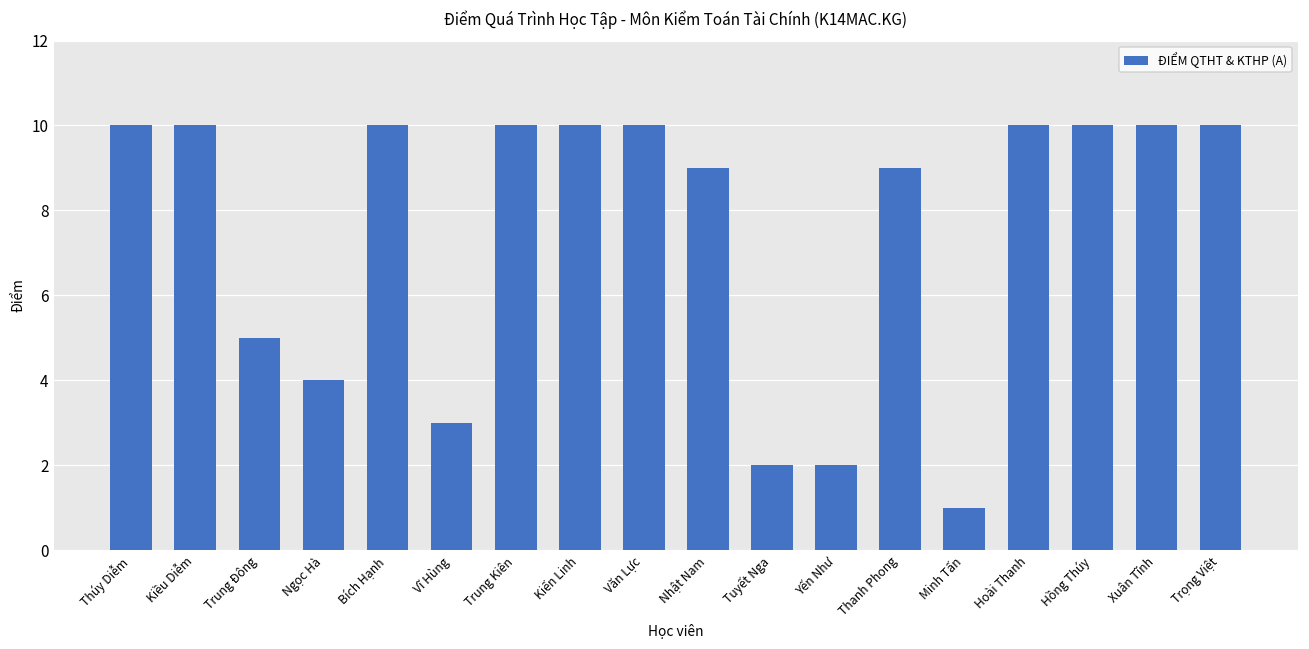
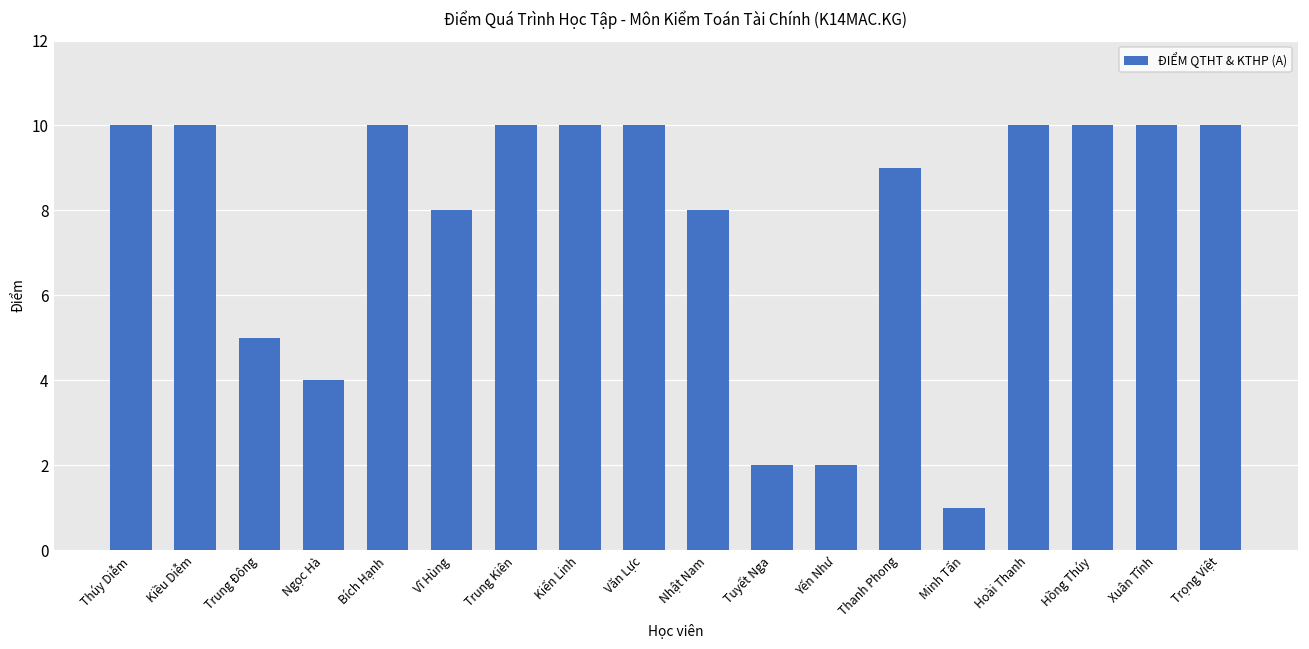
  {
    "Thúy Diễm": 10,
    "Kiều Diễm": 10,
    "Trung Đông": 5,
    "Ngọc Hà": 4,
    "Bích Hạnh": 10,
-   "Vĩ Hùng": 3,
+   "Vĩ Hùng": 8,
    "Trung Kiên": 10,
    "Kiến Linh": 10,
    "Văn Lực": 10,
-   "Nhật Nam": 9,
+   "Nhật Nam": 8,
    "Tuyết Nga": 2,
    "Yến Như": 2,
    "Thanh Phong": 9,
    "Minh Tấn": 1,
    "Hoài Thanh": 10,
    "Hồng Thúy": 10,
    "Xuân Tĩnh": 10,
    "Trọng Việt": 10
  }
